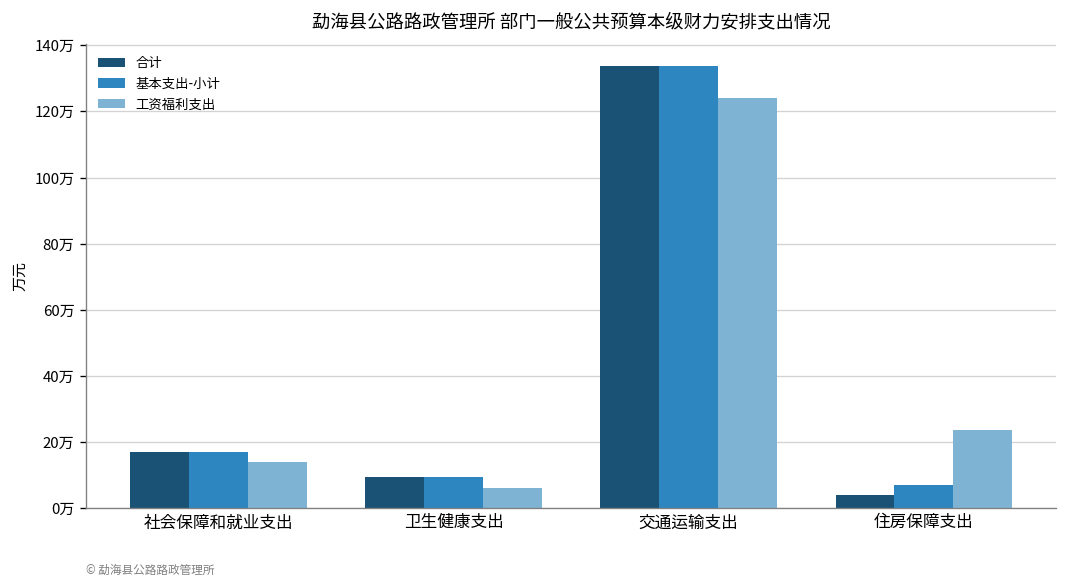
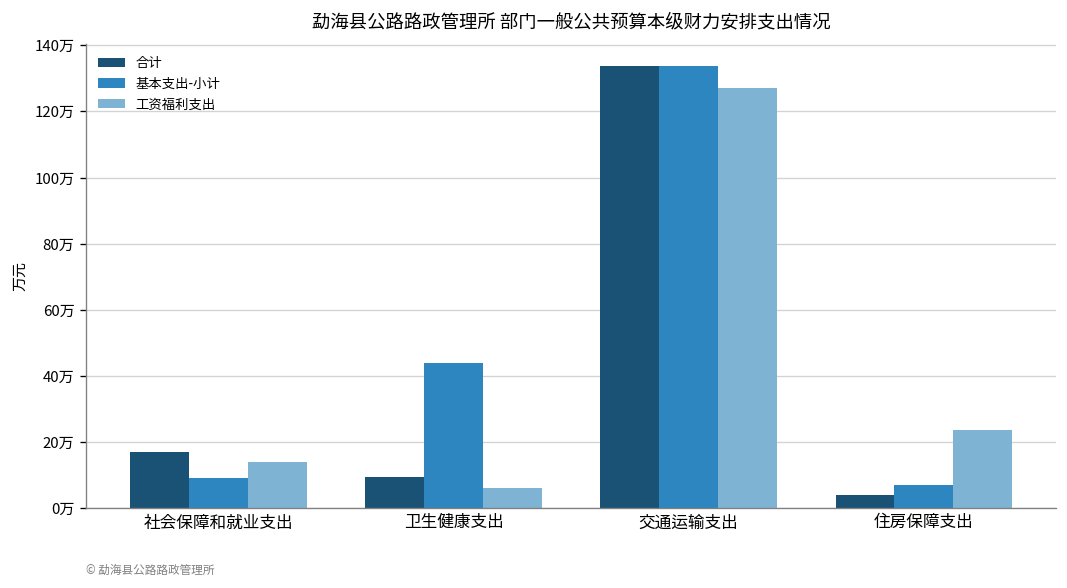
  {
    "合计": {
      "社会保障和就业支出": "17万",
      "卫生健康支出": "9万",
      "交通运输支出": "134万",
      "住房保障支出": "4万"
    },
    "基本支出-小计": {
-     "社会保障和就业支出": "17万",
-     "卫生健康支出": "9万",
+     "社会保障和就业支出": "9万",
+     "卫生健康支出": "44万",
      "交通运输支出": "134万",
      "住房保障支出": "7万"
    },
    "工资福利支出": {
      "社会保障和就业支出": "14万",
      "卫生健康支出": "6万",
-     "交通运输支出": "124万",
+     "交通运输支出": "127万",
      "住房保障支出": "24万"
    }
  }
